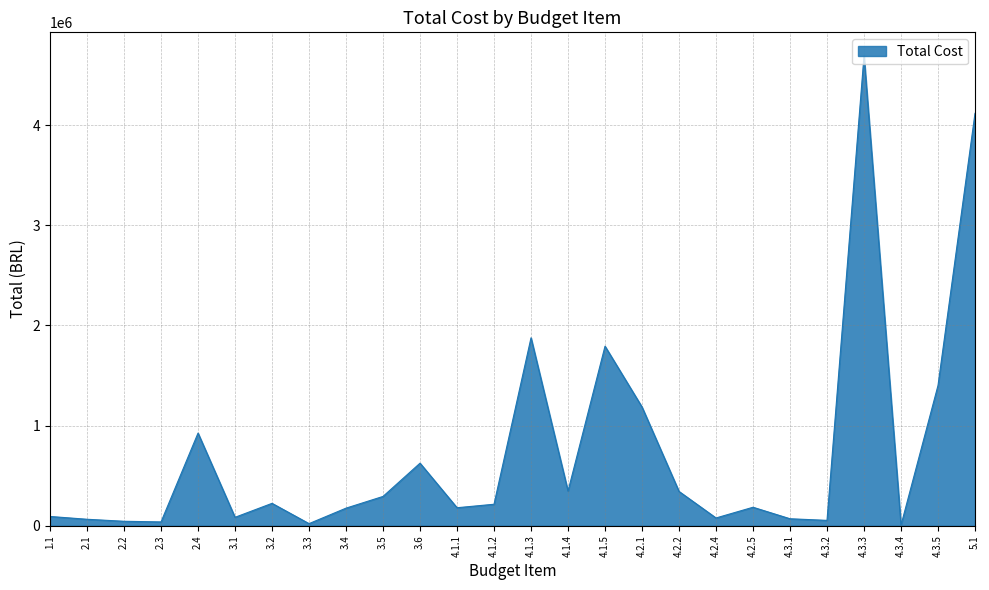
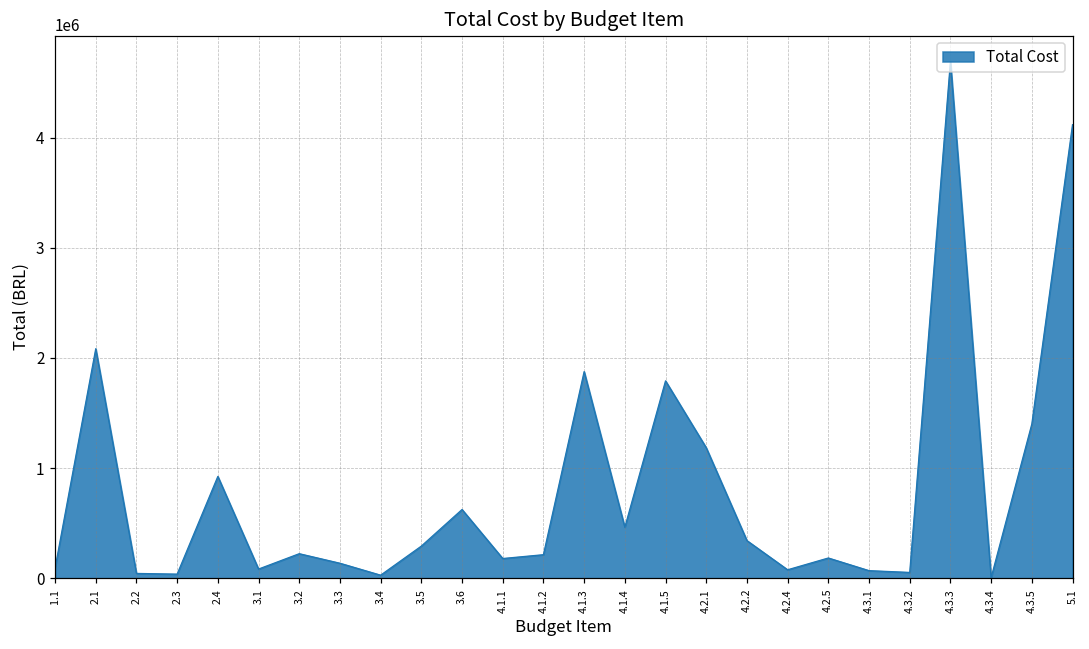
  {
    "1.1": 90000,
-   "2.1": 60000,
+   "2.1": 2080000,
    "2.2": 40000,
    "2.3": 40000,
    "2.4": 920000,
    "3.1": 80000,
    "3.2": 220000,
-   "3.3": 20000,
-   "3.4": 180000,
+   "3.3": 140000,
+   "3.4": 30000,
    "3.5": 290000,
    "3.6": 620000,
    "4.1.1": 180000,
    "4.1.2": 210000,
    "4.1.3": 1880000,
-   "4.1.4": 350000,
+   "4.1.4": 460000,
    "4.1.5": 1790000,
    "4.2.1": 1190000,
    "4.2.2": 340000,
    "4.2.4": 80000,
    "4.2.5": 180000,
    "4.3.1": 70000,
    "4.3.2": 50000,
    "4.3.4": 10000,
    "4.3.5": 1400000,
    "5.1": 4120000
  }
